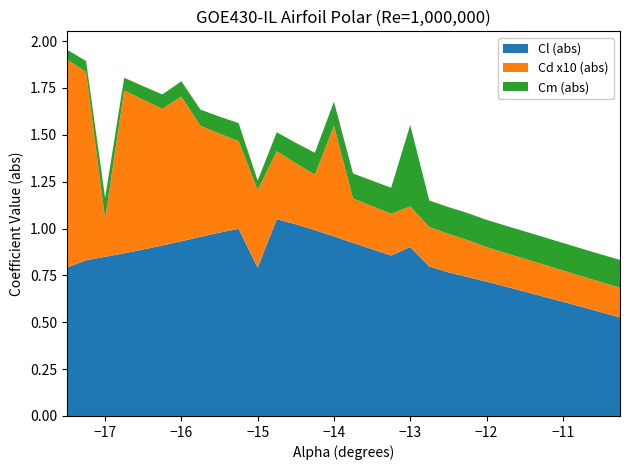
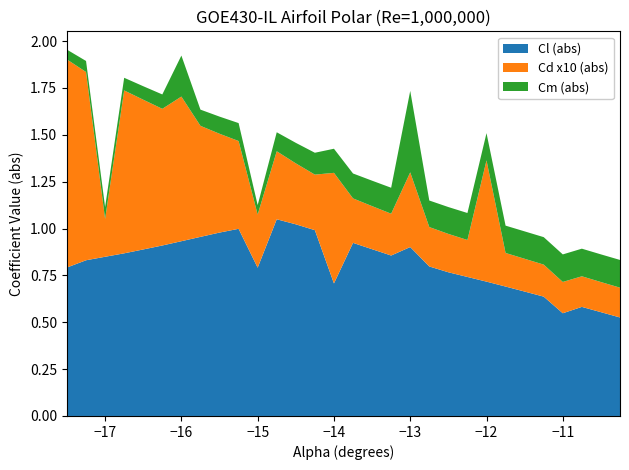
  {
    "Cl (abs)": {
-     "−14": 0.96,
-     "−11": 0.61
+     "−14": 0.71,
+     "−11": 0.55
    },
    "Cd x10 (abs)": {
-     "−15": 0.41,
-     "−13": 0.22,
-     "−12": 0.18
+     "−15": 0.28,
+     "−13": 0.40,
+     "−12": 0.65
    },
    "Cm (abs)": {
-     "−17": 0.11,
-     "−16": 0.08,
+     "−17": 0.06,
+     "−16": 0.22,
      "−15": 0.05,
      "−14": 0.13,
      "−13": 0.43,
      "−12": 0.15,
      "−11": 0.15
    }
  }
